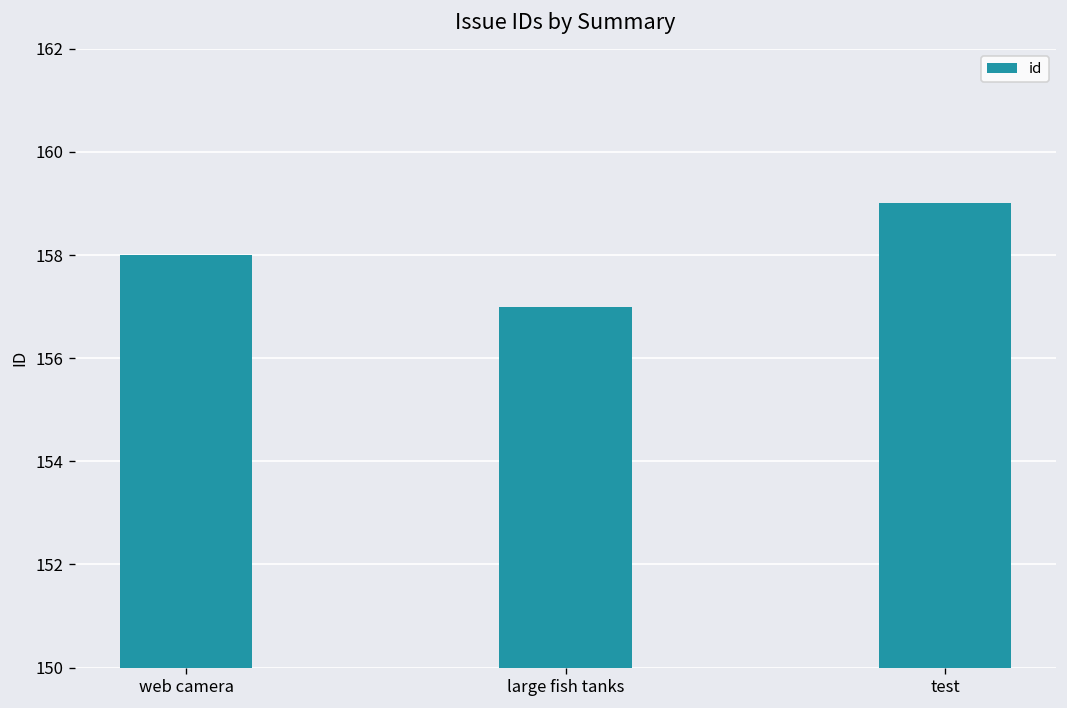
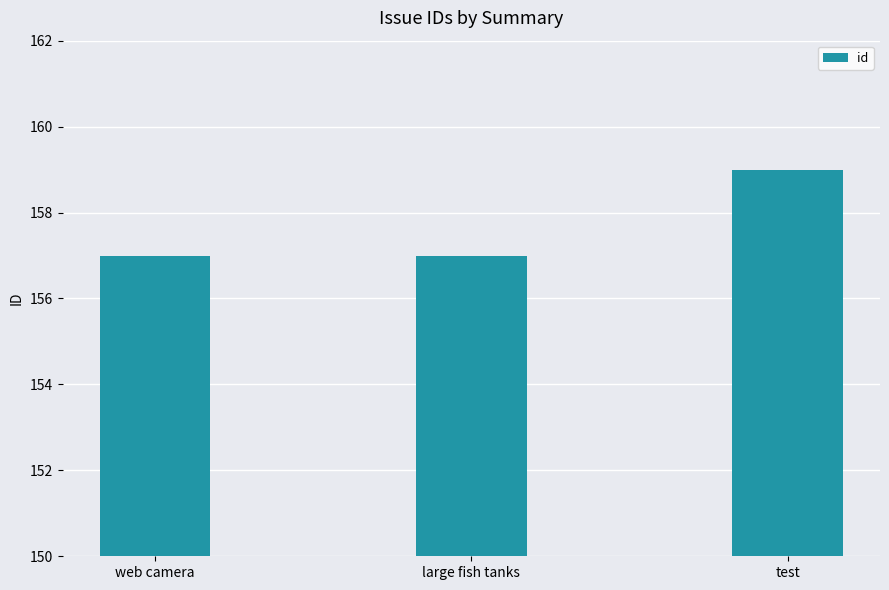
  {
-   "web camera": 158,
+   "web camera": 157,
    "large fish tanks": 157,
    "test": 159
  }
